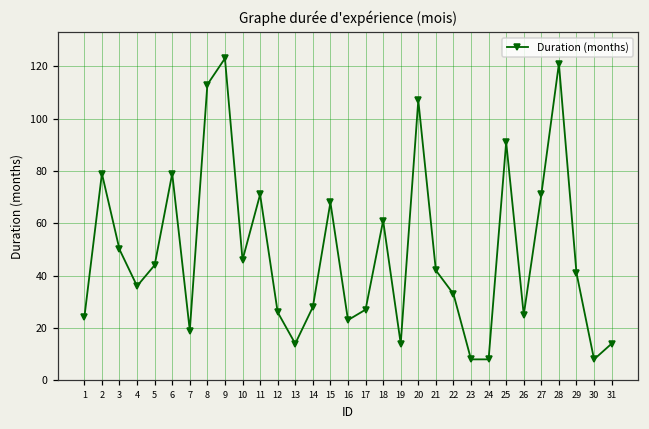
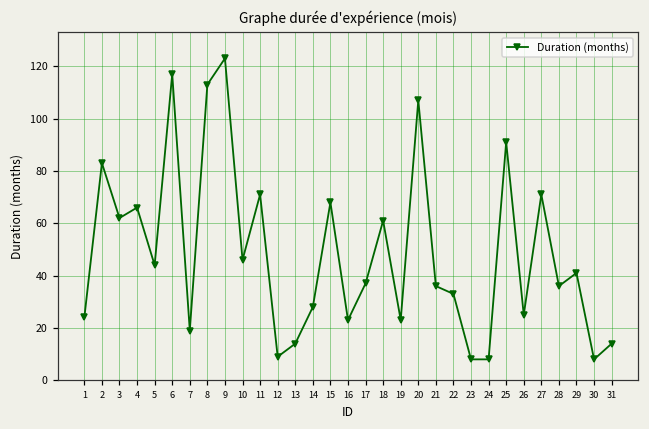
  {
    "1": 24,
-   "2": 79,
-   "3": 50,
-   "4": 36,
+   "2": 83,
+   "3": 62,
+   "4": 66,
    "5": 44,
-   "6": 79,
+   "6": 117,
    "7": 19,
    "8": 113,
    "9": 123,
    "10": 46,
    "11": 71,
-   "12": 26,
+   "12": 9,
    "13": 14,
    "14": 28,
    "15": 68,
    "16": 23,
-   "17": 27,
+   "17": 37,
    "18": 61,
-   "19": 14,
+   "19": 23,
    "20": 107,
-   "21": 42,
+   "21": 36,
    "22": 33,
    "23": 8,
    "24": 8,
    "25": 91,
    "26": 25,
    "27": 71,
-   "28": 121,
+   "28": 36,
    "29": 41,
    "30": 8,
    "31": 14
  }
